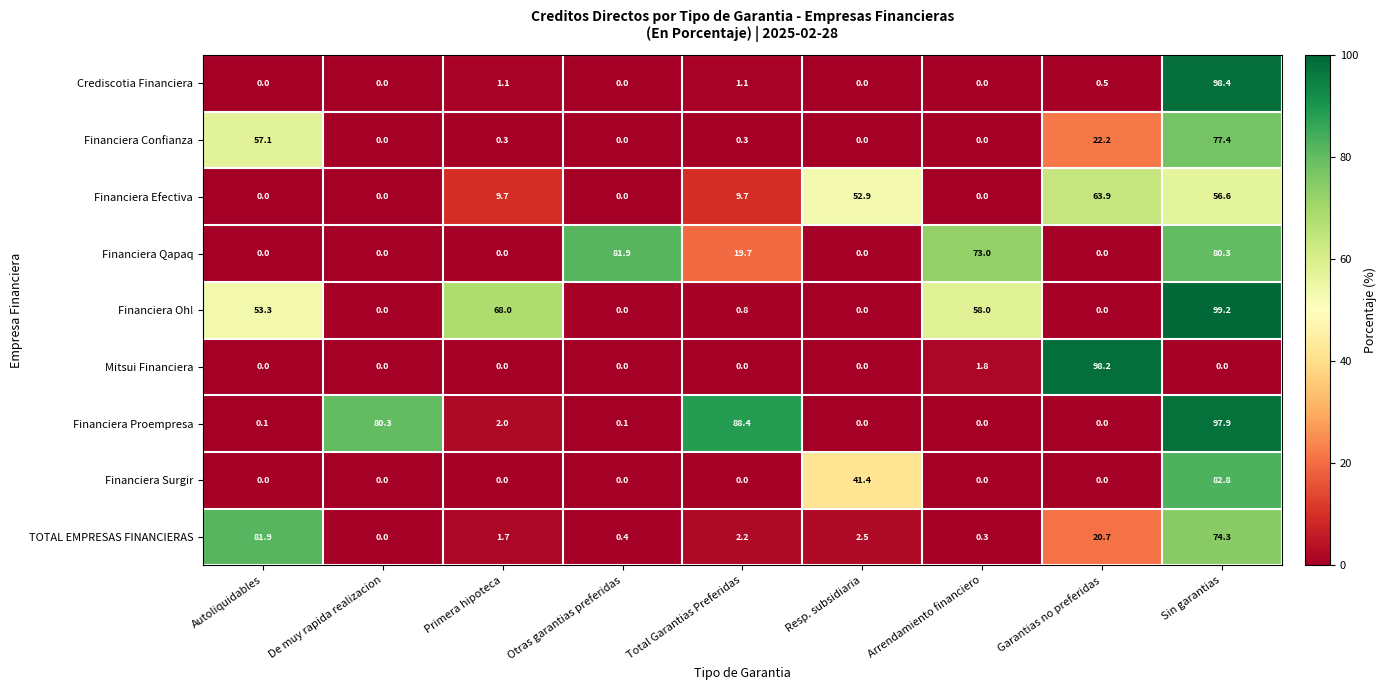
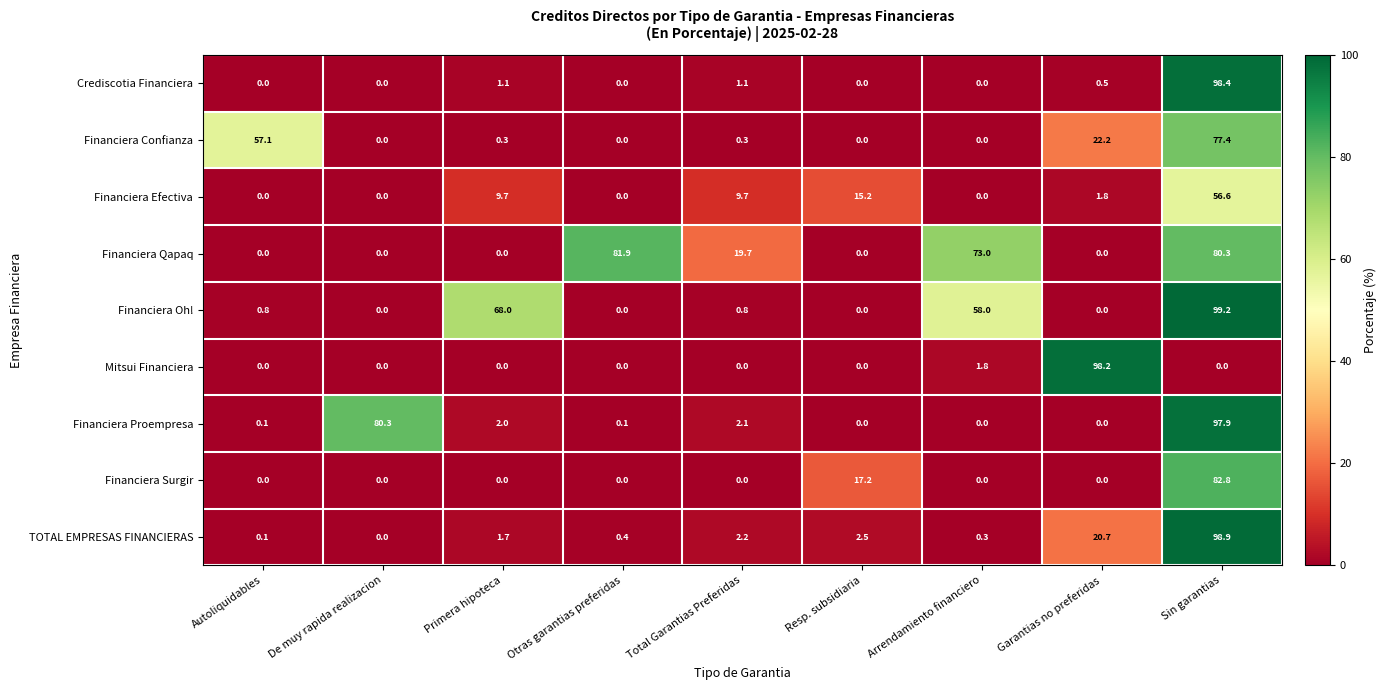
  {
    "Crediscotia Financiera": {
      "Autoliquidables": 0.0,
      "De muy rapida realizacion": 0.0,
      "Primera hipoteca": 1.1,
      "Otras garantias preferidas": 0.0,
      "Total Garantias Preferidas": 1.1,
      "Resp. subsidiaria": 0.0,
      "Arrendamiento financiero": 0.0,
      "Garantias no preferidas": 0.5,
      "Sin garantias": 98.4
    },
    "Financiera Confianza": {
      "Autoliquidables": 57.1,
      "De muy rapida realizacion": 0.0,
      "Primera hipoteca": 0.3,
      "Otras garantias preferidas": 0.0,
      "Total Garantias Preferidas": 0.3,
      "Resp. subsidiaria": 0.0,
      "Arrendamiento financiero": 0.0,
      "Garantias no preferidas": 22.2,
      "Sin garantias": 77.4
    },
    "Financiera Efectiva": {
      "Autoliquidables": 0.0,
      "De muy rapida realizacion": 0.0,
      "Primera hipoteca": 9.7,
      "Otras garantias preferidas": 0.0,
      "Total Garantias Preferidas": 9.7,
-     "Resp. subsidiaria": 52.9,
+     "Resp. subsidiaria": 15.2,
      "Arrendamiento financiero": 0.0,
-     "Garantias no preferidas": 63.9,
+     "Garantias no preferidas": 1.8,
      "Sin garantias": 56.6
    },
    "Financiera Qapaq": {
      "Autoliquidables": 0.0,
      "De muy rapida realizacion": 0.0,
      "Primera hipoteca": 0.0,
      "Otras garantias preferidas": 81.9,
      "Total Garantias Preferidas": 19.7,
      "Resp. subsidiaria": 0.0,
      "Arrendamiento financiero": 73.0,
      "Garantias no preferidas": 0.0,
      "Sin garantias": 80.3
    },
    "Financiera Oh!": {
-     "Autoliquidables": 53.3,
+     "Autoliquidables": 0.8,
      "De muy rapida realizacion": 0.0,
      "Primera hipoteca": 68.0,
      "Otras garantias preferidas": 0.0,
      "Total Garantias Preferidas": 0.8,
      "Resp. subsidiaria": 0.0,
      "Arrendamiento financiero": 58.0,
      "Garantias no preferidas": 0.0,
      "Sin garantias": 99.2
    },
    "Mitsui Financiera": {
      "Autoliquidables": 0.0,
      "De muy rapida realizacion": 0.0,
      "Primera hipoteca": 0.0,
      "Otras garantias preferidas": 0.0,
      "Total Garantias Preferidas": 0.0,
      "Resp. subsidiaria": 0.0,
      "Arrendamiento financiero": 1.8,
      "Garantias no preferidas": 98.2,
      "Sin garantias": 0.0
    },
    "Financiera Proempresa": {
      "Autoliquidables": 0.1,
      "De muy rapida realizacion": 80.3,
      "Primera hipoteca": 2.0,
      "Otras garantias preferidas": 0.1,
-     "Total Garantias Preferidas": 88.4,
+     "Total Garantias Preferidas": 2.1,
      "Resp. subsidiaria": 0.0,
      "Arrendamiento financiero": 0.0,
      "Garantias no preferidas": 0.0,
      "Sin garantias": 97.9
    },
    "Financiera Surgir": {
      "Autoliquidables": 0.0,
      "De muy rapida realizacion": 0.0,
      "Primera hipoteca": 0.0,
      "Otras garantias preferidas": 0.0,
      "Total Garantias Preferidas": 0.0,
-     "Resp. subsidiaria": 41.4,
+     "Resp. subsidiaria": 17.2,
      "Arrendamiento financiero": 0.0,
      "Garantias no preferidas": 0.0,
      "Sin garantias": 82.8
    },
    "TOTAL EMPRESAS FINANCIERAS": {
-     "Autoliquidables": 81.9,
+     "Autoliquidables": 0.1,
      "De muy rapida realizacion": 0.0,
      "Primera hipoteca": 1.7,
      "Otras garantias preferidas": 0.4,
      "Total Garantias Preferidas": 2.2,
      "Resp. subsidiaria": 2.5,
      "Arrendamiento financiero": 0.3,
      "Garantias no preferidas": 20.7,
-     "Sin garantias": 74.3
+     "Sin garantias": 98.9
    }
  }
